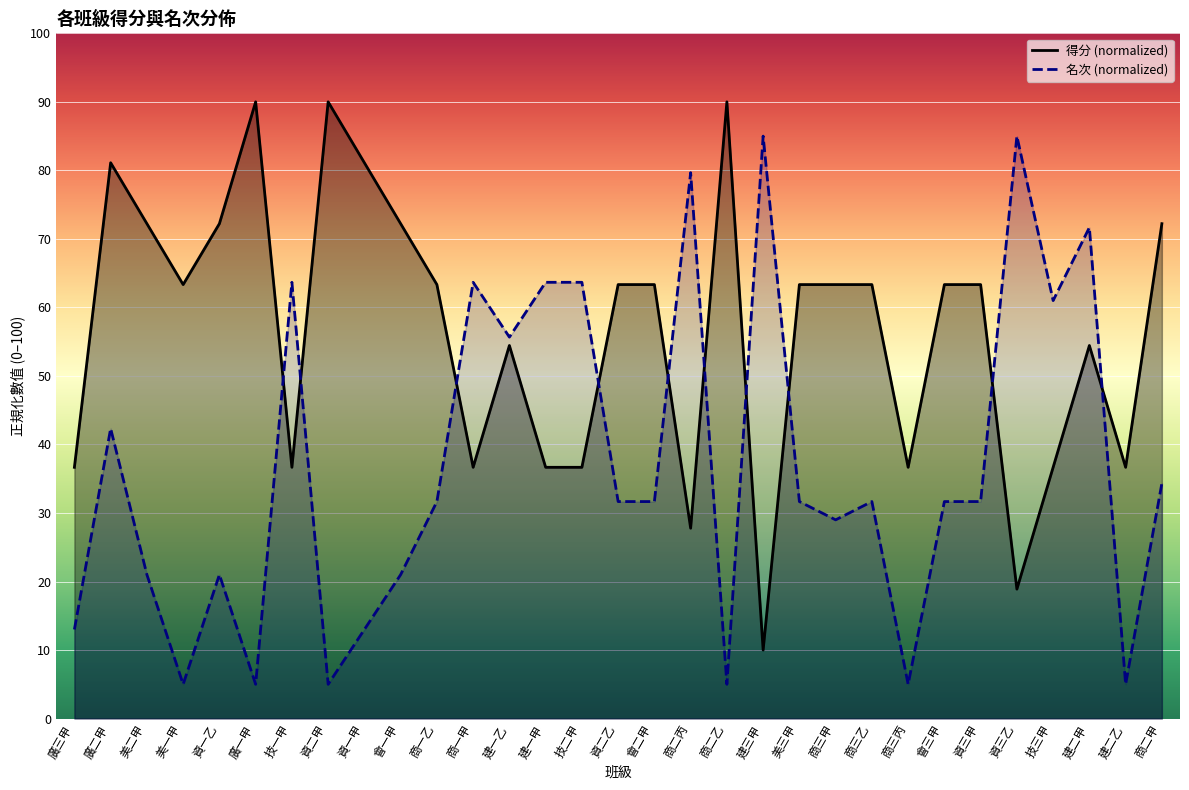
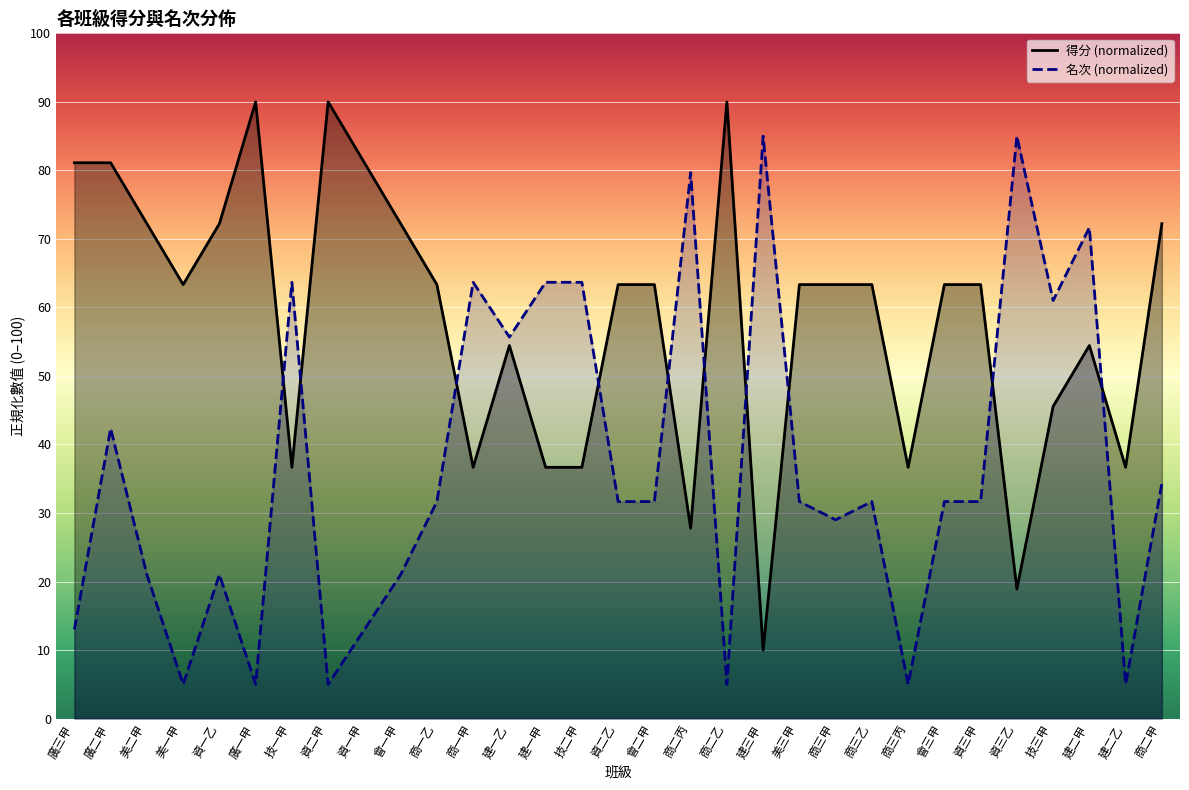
  {
    "得分 (normalized)": {
-     "廣三甲": 37,
+     "廣三甲": 81,
      "廣二甲": 81,
      "美二甲": 72,
      "美一甲": 63,
      "資一乙": 72,
      "廣一甲": 90,
      "技一甲": 37,
      "資二甲": 90,
      "資一甲": 81,
      "會一甲": 72,
      "商一乙": 63,
      "商一甲": 37,
      "建一乙": 54,
      "建一甲": 37,
      "技二甲": 37,
      "資二乙": 63,
      "會二甲": 63,
      "商二丙": 28,
      "商二乙": 90,
      "建三甲": 10,
      "美三甲": 63,
      "商三甲": 63,
      "商三乙": 63,
      "商三丙": 37,
      "會三甲": 63,
      "資三甲": 63,
      "資三乙": 19,
-     "技三甲": 37,
+     "技三甲": 46,
      "建二甲": 54,
      "建二乙": 37,
      "商二甲": 72
    },
    "名次 (normalized)": {
      "廣三甲": 13,
      "廣二甲": 42,
      "美二甲": 21,
      "美一甲": 5,
      "資一乙": 21,
      "廣一甲": 5,
      "技一甲": 64,
      "資二甲": 5,
      "資一甲": 13,
      "會一甲": 21,
      "商一乙": 32,
      "商一甲": 64,
      "建一乙": 56,
      "建一甲": 64,
      "技二甲": 64,
      "資二乙": 32,
      "會二甲": 32,
      "商二丙": 80,
      "商二乙": 5,
      "建三甲": 85,
      "美三甲": 32,
      "商三甲": 29,
      "商三乙": 32,
      "商三丙": 5,
      "會三甲": 32,
      "資三甲": 32,
      "資三乙": 85,
      "技三甲": 61,
      "建二甲": 72,
      "建二乙": 5,
      "商二甲": 34
    }
  }
